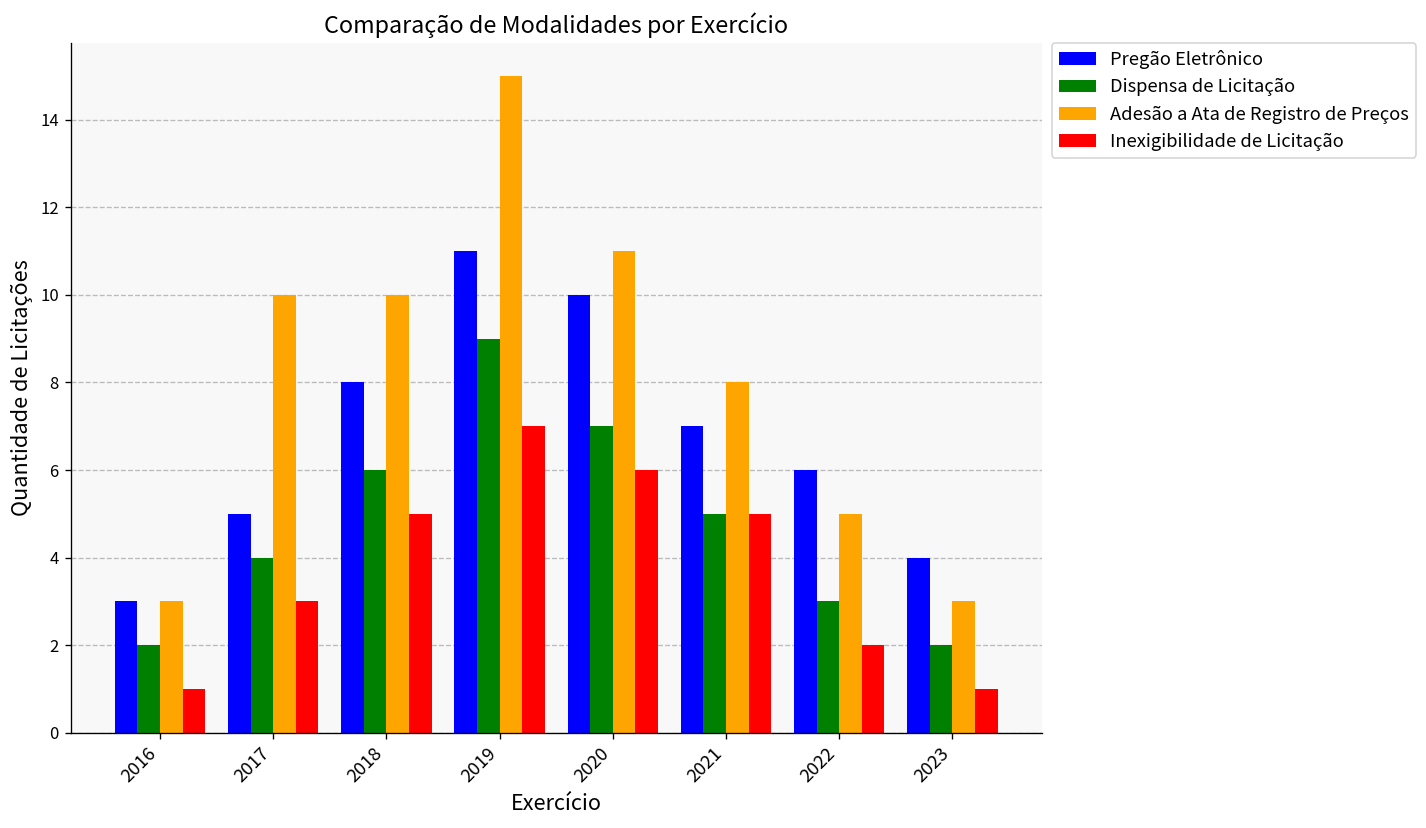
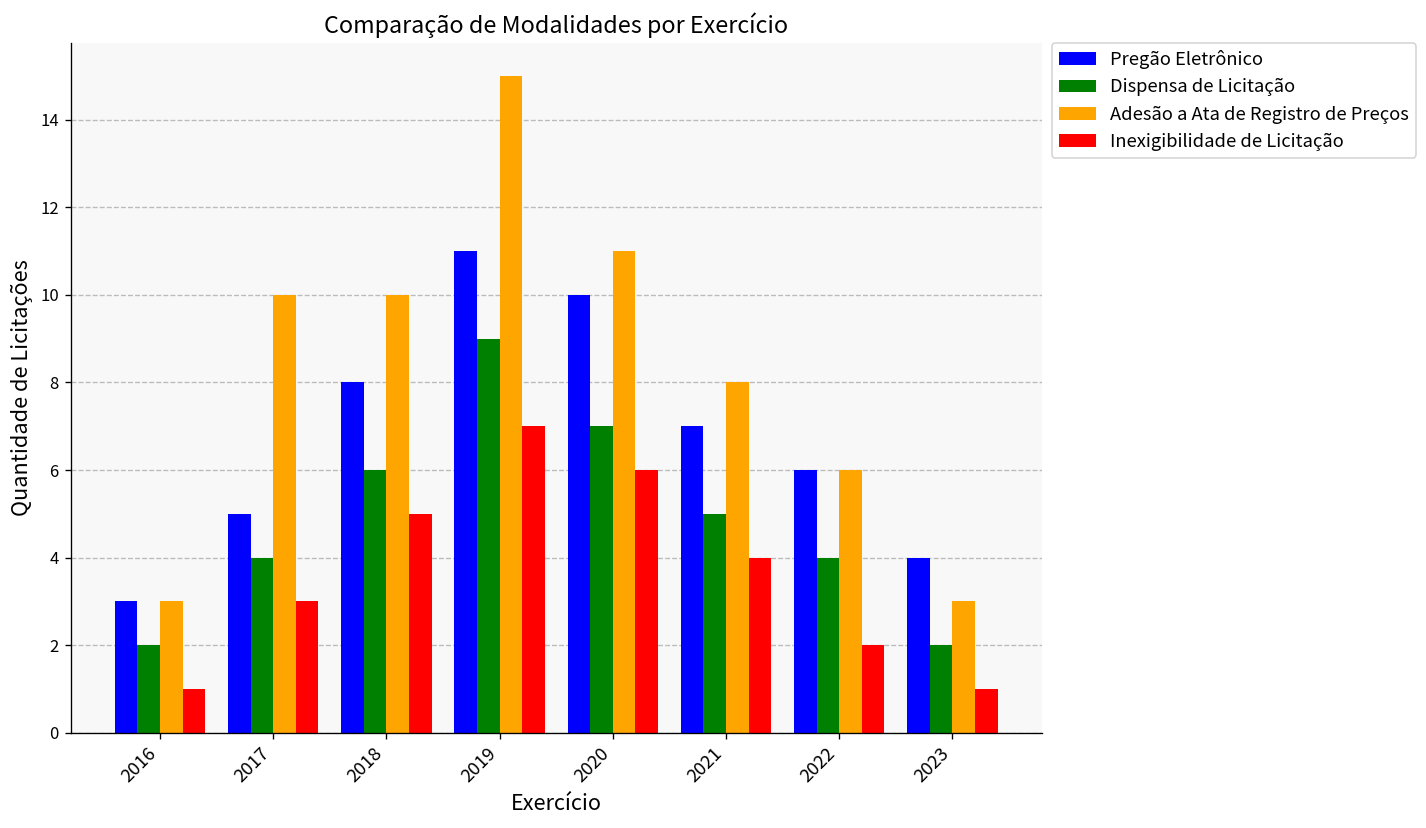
  {
    "Pregão Eletrônico": {
      "2016": 3,
      "2017": 5,
      "2018": 8,
      "2019": 11,
      "2020": 10,
      "2021": 7,
      "2022": 6,
      "2023": 4
    },
    "Dispensa de Licitação": {
      "2016": 2,
      "2017": 4,
      "2018": 6,
      "2019": 9,
      "2020": 7,
      "2021": 5,
-     "2022": 3,
+     "2022": 4,
      "2023": 2
    },
    "Adesão a Ata de Registro de Preços": {
      "2016": 3,
      "2017": 10,
      "2018": 10,
      "2019": 15,
      "2020": 11,
      "2021": 8,
-     "2022": 5,
+     "2022": 6,
      "2023": 3
    },
    "Inexigibilidade de Licitação": {
      "2016": 1,
      "2017": 3,
      "2018": 5,
      "2019": 7,
      "2020": 6,
-     "2021": 5,
+     "2021": 4,
      "2022": 2,
      "2023": 1
    }
  }
